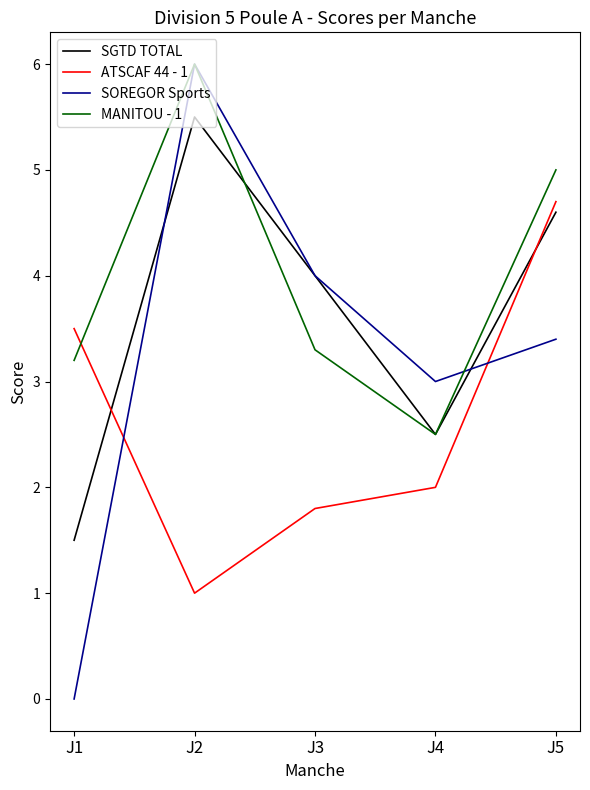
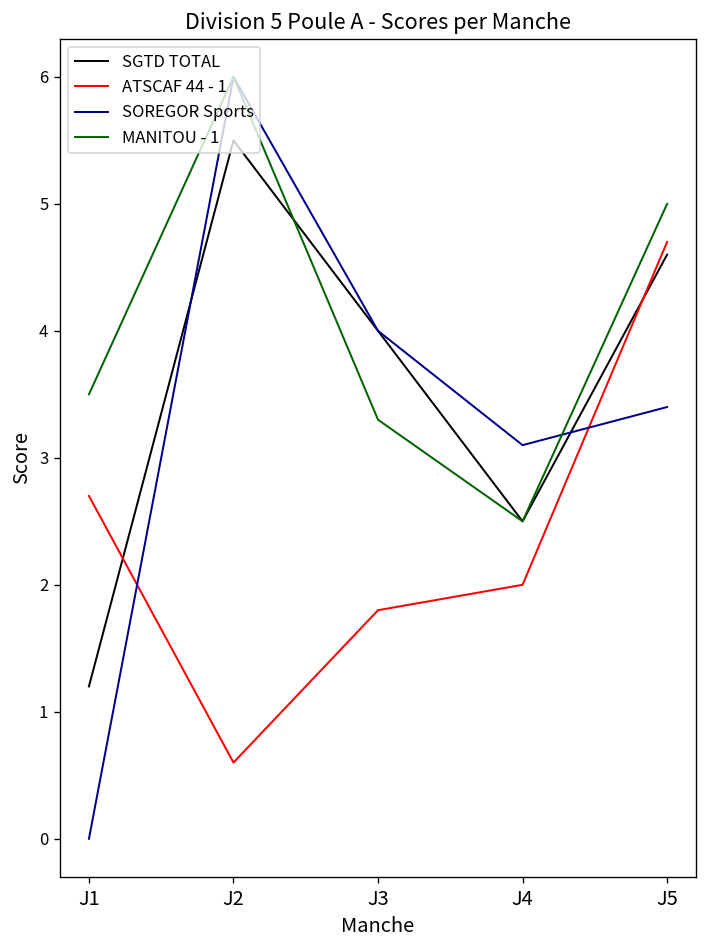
  {
    "SGTD TOTAL": {
-     "J1": 1.5,
+     "J1": 1.2,
      "J5": 4.6
    },
    "ATSCAF 44 - 1": {
-     "J1": 3.5,
-     "J2": 1.0,
+     "J1": 2.7,
+     "J2": 0.6,
      "J3": 1.8,
      "J4": 2.0,
      "J5": 4.7
    },
    "SOREGOR Sports": {
      "J1": 0.0,
-     "J4": 3.0,
+     "J4": 3.1,
      "J5": 3.4
    },
    "MANITOU - 1": {
-     "J1": 3.2,
+     "J1": 3.5,
      "J3": 3.3,
      "J5": 5.0
    }
  }
